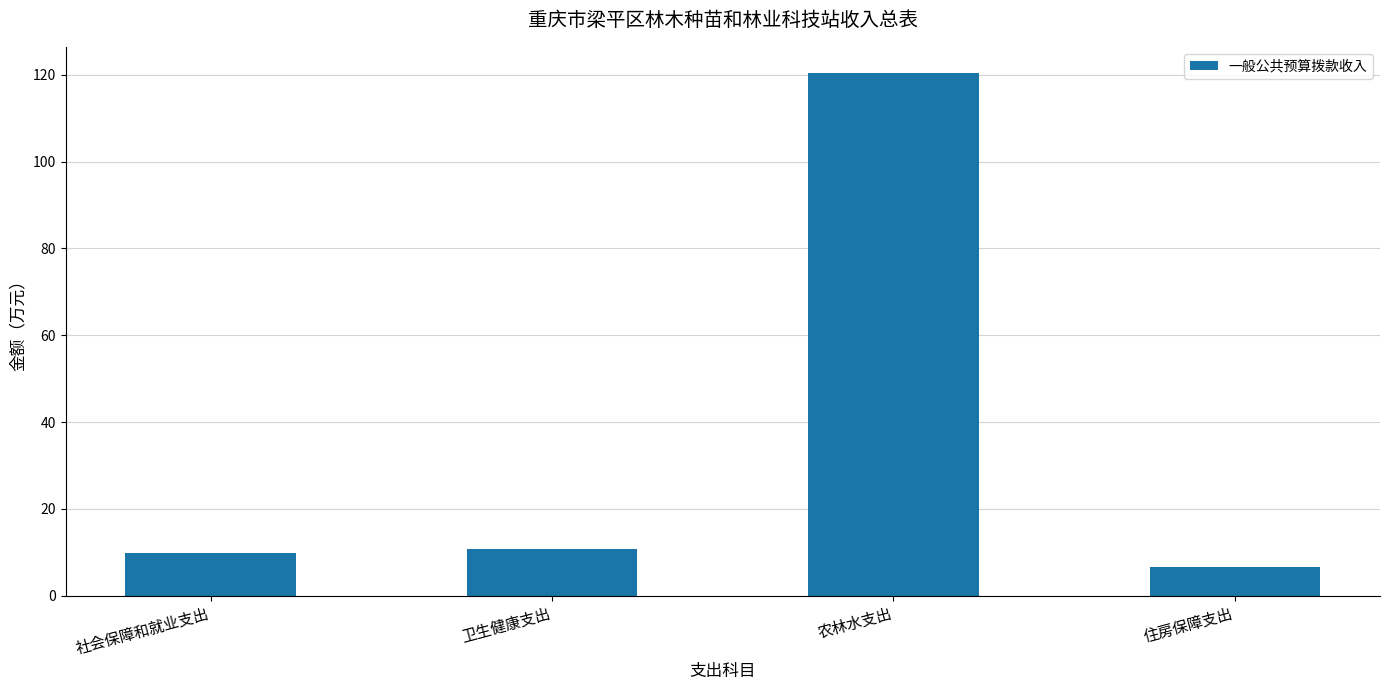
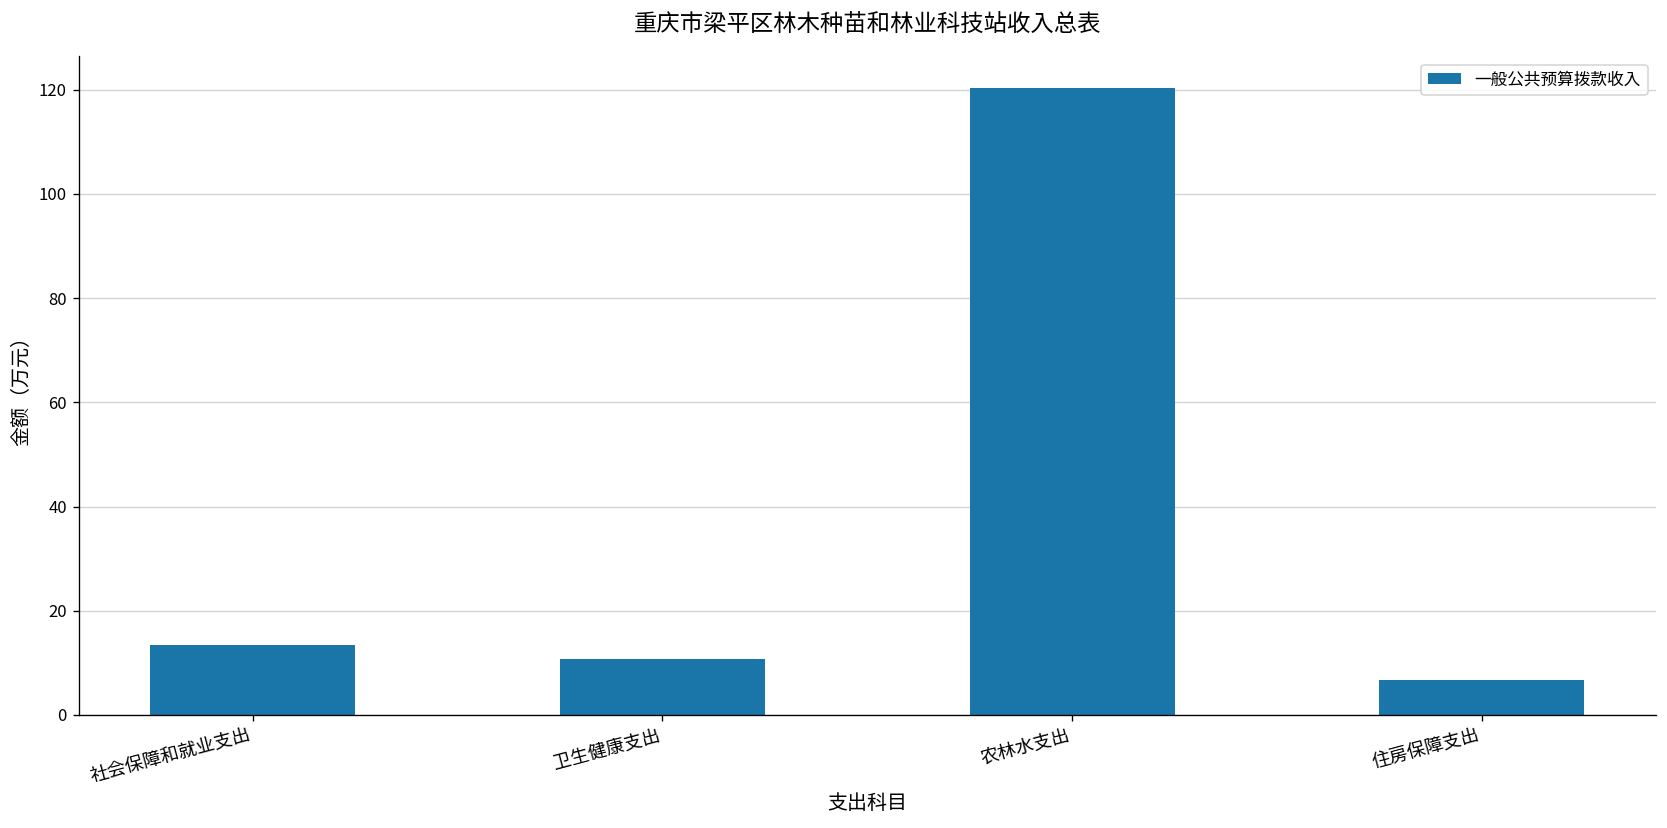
  {
-   "社会保障和就业支出": 10,
+   "社会保障和就业支出": 13,
    "卫生健康支出": 11,
    "农林水支出": 120,
    "住房保障支出": 7
  }
